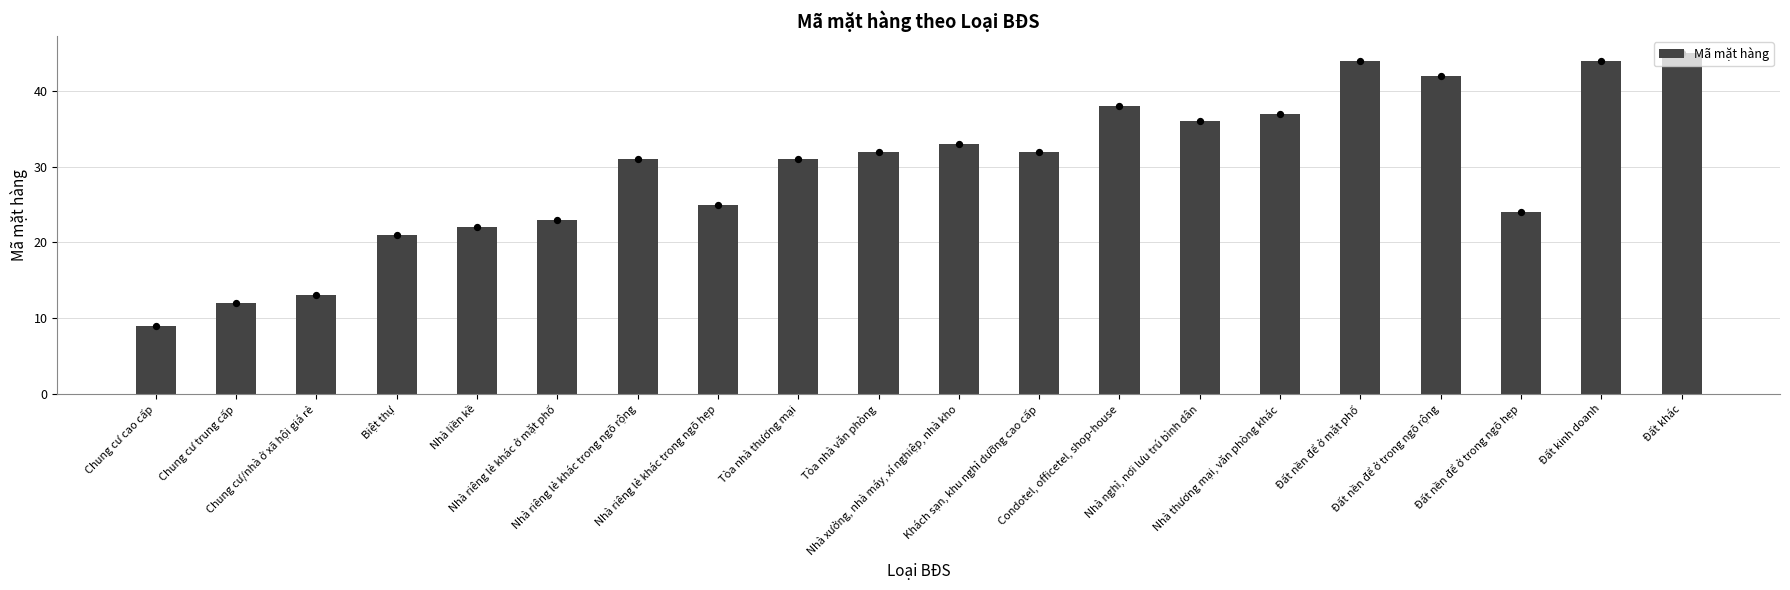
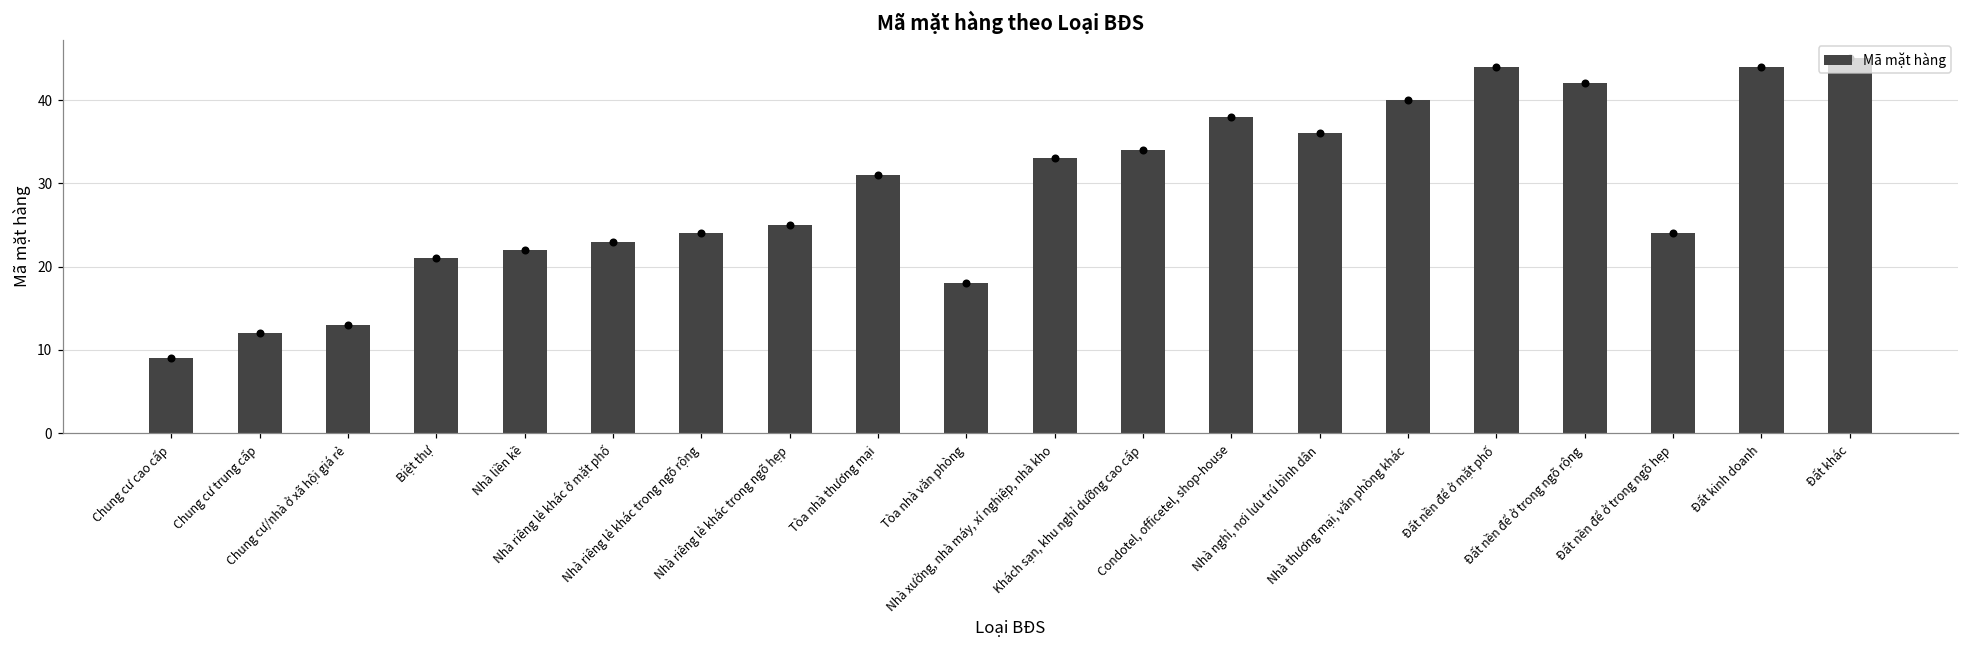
  {
    "Chung cư cao cấp": 9,
    "Chung cư trung cấp": 12,
    "Chung cư/nhà ở xã hội giá rẻ": 13,
    "Biệt thự": 21,
    "Nhà liền kề": 22,
    "Nhà riêng lẻ khác ở mặt phố": 23,
-   "Nhà riêng lẻ khác trong ngõ rộng": 31,
+   "Nhà riêng lẻ khác trong ngõ rộng": 24,
    "Nhà riêng lẻ khác trong ngõ hẹp": 25,
    "Tòa nhà thương mại": 31,
-   "Tòa nhà văn phòng": 32,
+   "Tòa nhà văn phòng": 18,
    "Nhà xưởng, nhà máy, xí nghiệp, nhà kho": 33,
-   "Khách sạn, khu nghỉ dưỡng cao cấp": 32,
+   "Khách sạn, khu nghỉ dưỡng cao cấp": 34,
    "Condotel, officetel, shop-house": 38,
    "Nhà nghỉ, nơi lưu trú bình dân": 36,
-   "Nhà thương mại, văn phòng khác": 37,
+   "Nhà thương mại, văn phòng khác": 40,
    "Đất nền để ở mặt phố": 44,
    "Đất nền để ở trong ngõ rộng": 42,
    "Đất nền để ở trong ngõ hẹp": 24,
    "Đất kinh doanh": 44
  }
